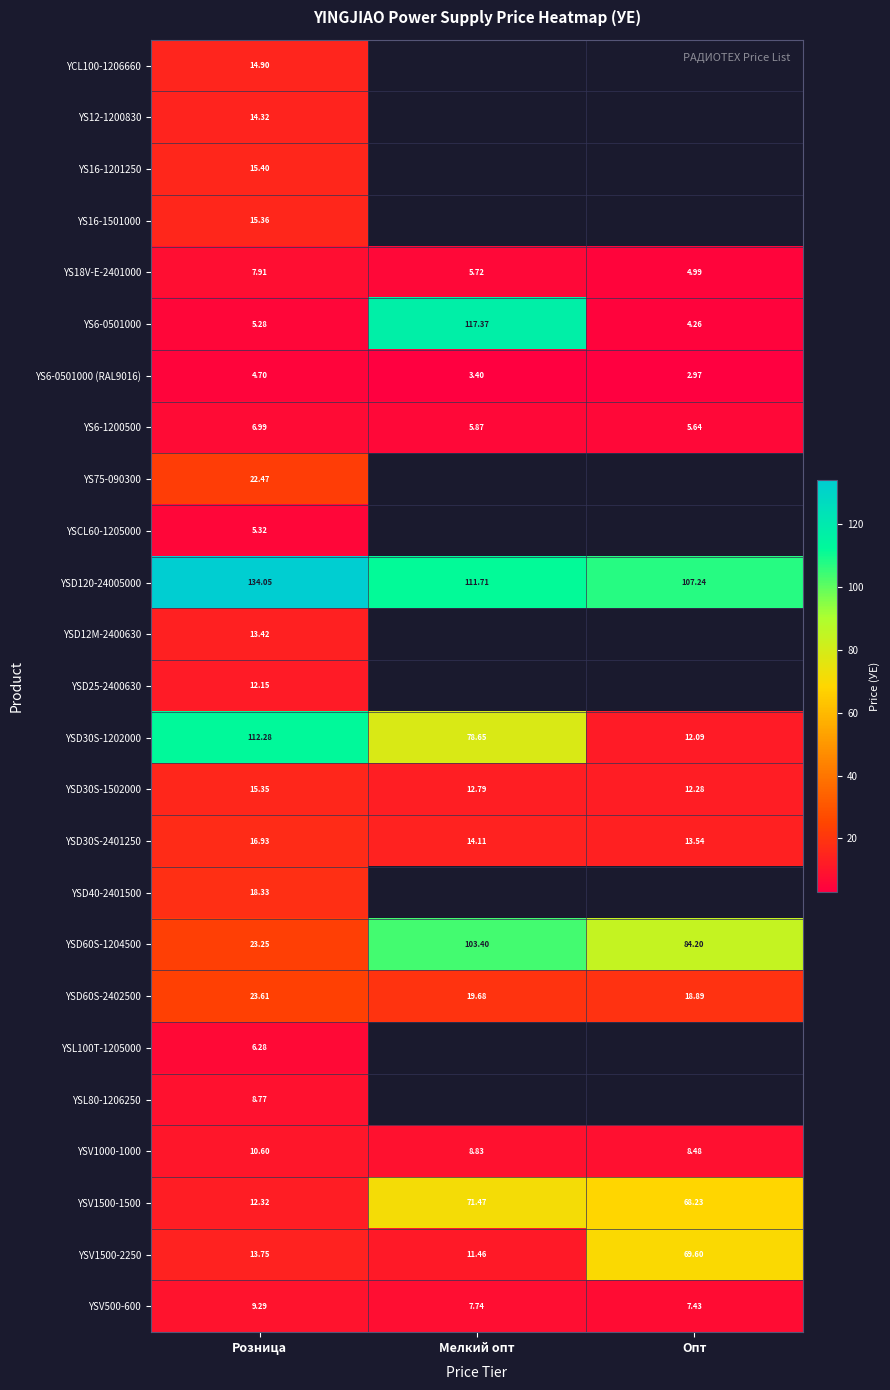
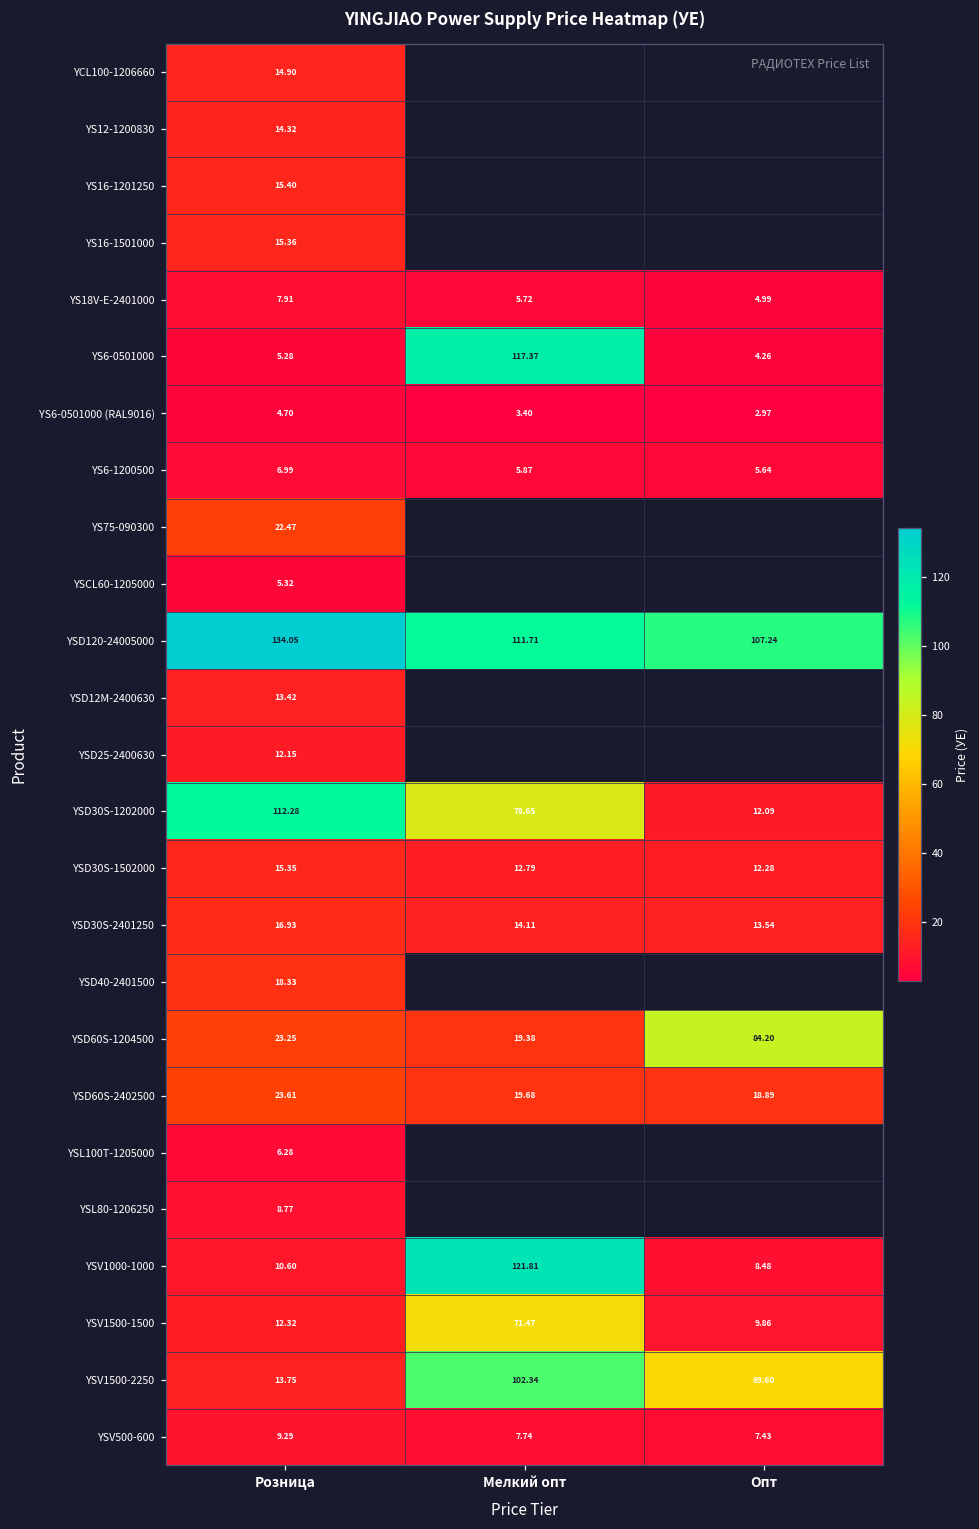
  {
    "YCL100-1206660": {
      "Розница": 14.90
    },
    "YS12-1200830": {
      "Розница": 14.32
    },
    "YS16-1201250": {
      "Розница": 15.40
    },
    "YS16-1501000": {
      "Розница": 15.36
    },
    "YS18V-E-2401000": {
      "Розница": 7.91,
      "Мелкий опт": 5.72,
      "Опт": 4.99
    },
    "YS6-0501000": {
      "Розница": 5.28,
      "Мелкий опт": 117.37,
      "Опт": 4.26
    },
    "YS6-0501000 (RAL9016)": {
      "Розница": 4.70,
      "Мелкий опт": 3.40,
      "Опт": 2.97
    },
    "YS6-1200500": {
      "Розница": 6.99,
      "Мелкий опт": 5.87,
      "Опт": 5.64
    },
    "YS75-090300": {
      "Розница": 22.47
    },
    "YSCL60-1205000": {
      "Розница": 5.32
    },
    "YSD120-24005000": {
      "Розница": 134.05,
      "Мелкий опт": 111.71,
      "Опт": 107.24
    },
    "YSD12M-2400630": {
      "Розница": 13.42
    },
    "YSD25-2400630": {
      "Розница": 12.15
    },
    "YSD30S-1202000": {
      "Розница": 112.28,
      "Мелкий опт": 78.65,
      "Опт": 12.09
    },
    "YSD30S-1502000": {
      "Розница": 15.35,
      "Мелкий опт": 12.79,
      "Опт": 12.28
    },
    "YSD30S-2401250": {
      "Розница": 16.93,
      "Мелкий опт": 14.11,
      "Опт": 13.54
    },
    "YSD40-2401500": {
      "Розница": 18.33
    },
    "YSD60S-1204500": {
      "Розница": 23.25,
-     "Мелкий опт": 103.40,
+     "Мелкий опт": 19.38,
      "Опт": 84.20
    },
    "YSD60S-2402500": {
      "Розница": 23.61,
      "Мелкий опт": 19.68,
      "Опт": 18.89
    },
    "YSL100T-1205000": {
      "Розница": 6.28
    },
    "YSL80-1206250": {
      "Розница": 8.77
    },
    "YSV1000-1000": {
      "Розница": 10.60,
-     "Мелкий опт": 8.83,
+     "Мелкий опт": 121.81,
      "Опт": 8.48
    },
    "YSV1500-1500": {
      "Розница": 12.32,
      "Мелкий опт": 71.47,
-     "Опт": 68.23
+     "Опт": 9.86
    },
    "YSV1500-2250": {
      "Розница": 13.75,
-     "Мелкий опт": 11.46,
+     "Мелкий опт": 102.34,
      "Опт": 69.60
    },
    "YSV500-600": {
      "Розница": 9.29,
      "Мелкий опт": 7.74,
      "Опт": 7.43
    }
  }
